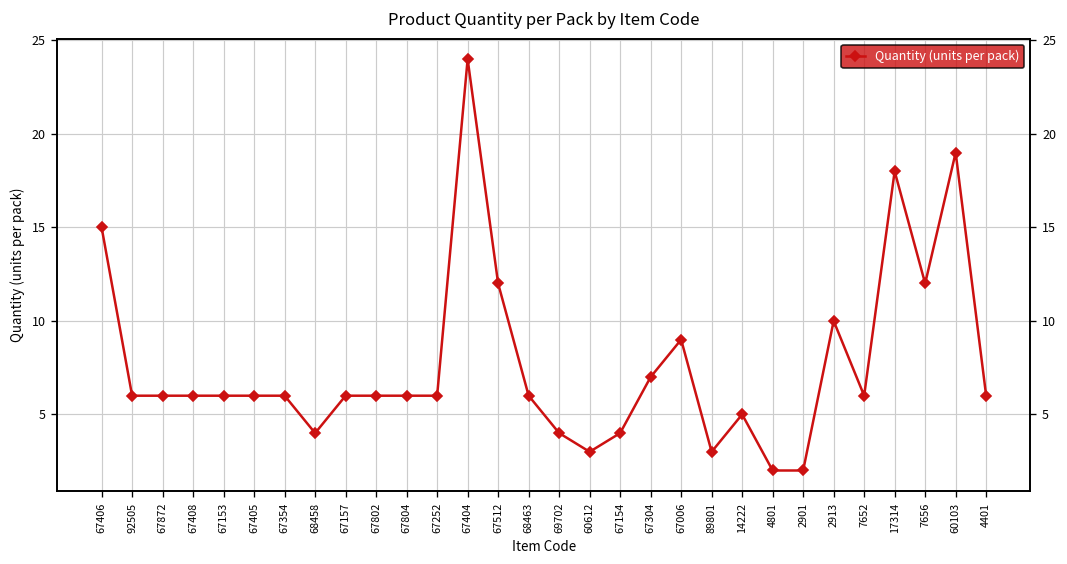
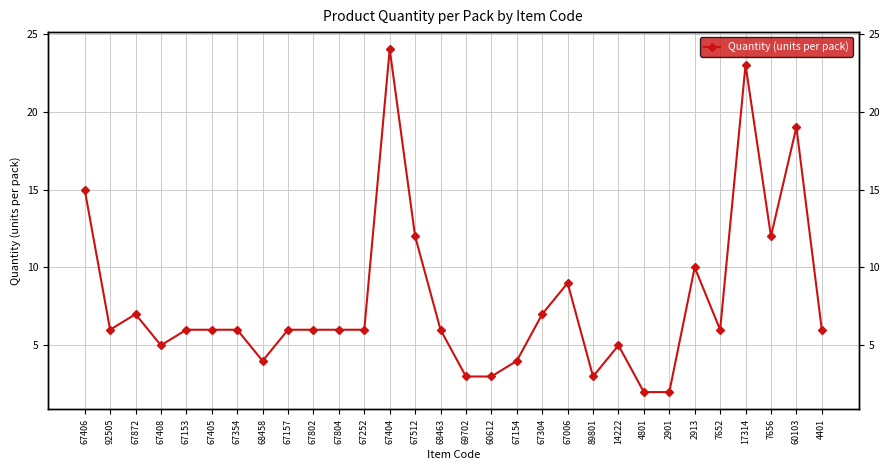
  {
    "67406": 15,
    "92505": 6,
-   "67872": 6,
-   "67408": 6,
+   "67872": 7,
+   "67408": 5,
    "67153": 6,
    "67405": 6,
    "67354": 6,
    "68458": 4,
    "67157": 6,
    "67802": 6,
    "67804": 6,
    "67252": 6,
    "67404": 24,
    "67512": 12,
    "68463": 6,
-   "69702": 4,
+   "69702": 3,
    "60612": 3,
    "67154": 4,
    "67304": 7,
    "67006": 9,
    "89801": 3,
    "14222": 5,
    "4801": 2,
    "2901": 2,
    "2913": 10,
    "7652": 6,
-   "17314": 18,
+   "17314": 23,
    "7656": 12,
    "60103": 19,
    "4401": 6
  }
